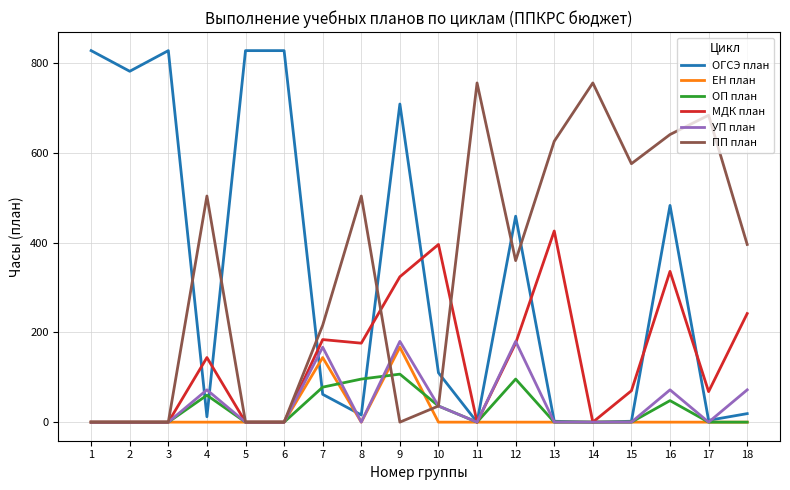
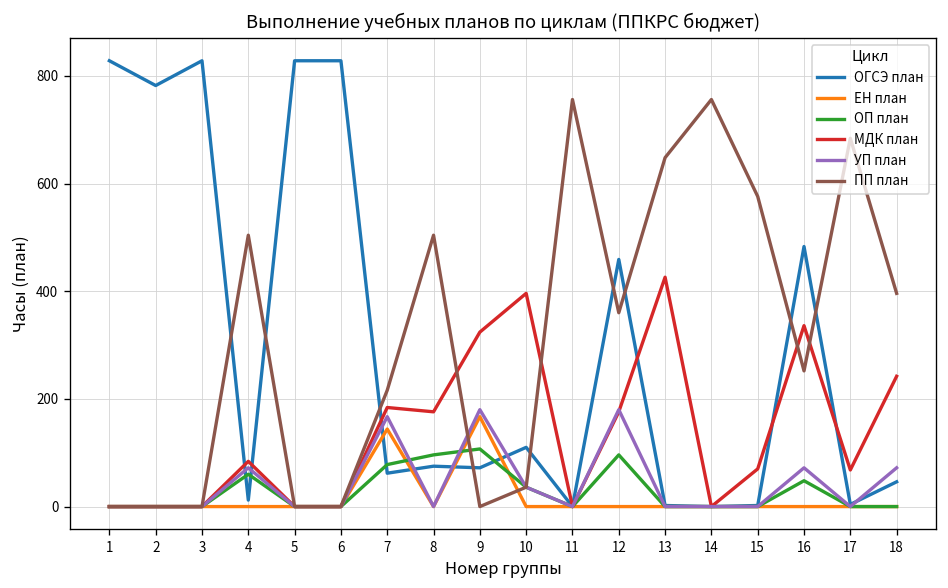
  {
    "ОГСЭ план": {
      "1": 830,
      "2": 780,
      "3": 830,
      "4": 10,
      "5": 830,
      "6": 830,
      "7": 60,
-     "8": 20,
-     "9": 710,
+     "8": 80,
+     "9": 70,
      "10": 110,
      "12": 460,
      "16": 480,
-     "18": 20
+     "18": 50
    },
    "ЕН план": {
      "4": 0,
      "7": 140,
      "9": 170,
      "10": 0,
      "12": 0,
      "16": 0
    },
    "ОП план": {
      "4": 60,
      "7": 80,
      "8": 100,
      "9": 110,
      "12": 100,
      "16": 50
    },
    "МДК план": {
-     "4": 140,
+     "4": 80,
      "7": 180,
      "8": 180,
      "9": 320,
      "10": 400,
      "13": 430,
      "15": 70,
      "16": 340,
      "17": 70,
      "18": 240
    },
    "УП план": {
      "4": 70,
      "7": 170,
      "9": 180,
      "16": 70,
      "18": 70
    },
    "ПП план": {
      "4": 500,
      "7": 220,
      "8": 500,
      "9": 0,
      "11": 760,
      "12": 360,
-     "13": 630,
+     "13": 650,
      "14": 760,
      "15": 580,
-     "16": 640,
+     "16": 250,
      "18": 400
    }
  }
